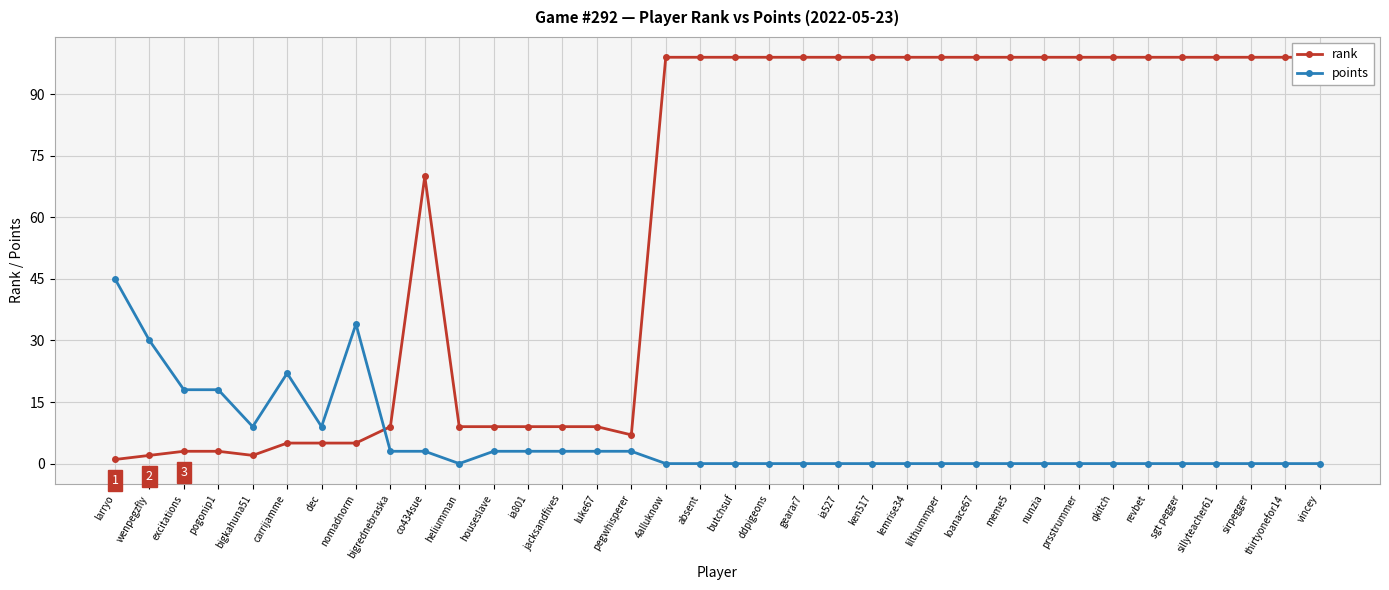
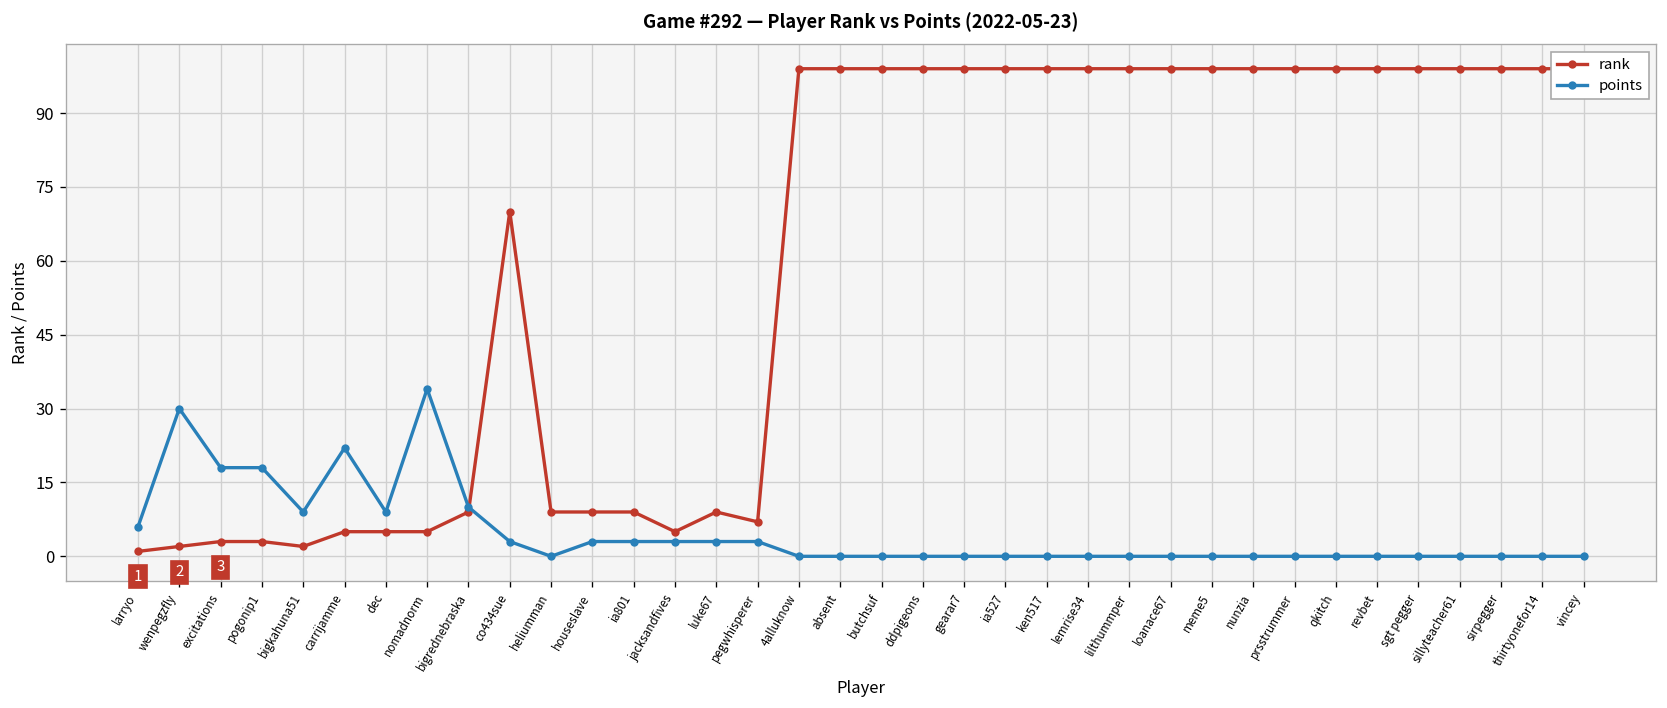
  {
    "rank": {
      "pogonip1": 3,
      "bigkahuna51": 2,
      "carrijamme": 5,
      "dec": 5,
      "nomadnorm": 5,
      "bigrednebraska": 9,
      "co434sue": 70,
      "heliumman": 9,
      "houseslave": 9,
      "ia801": 9,
-     "jacksandfives": 9,
+     "jacksandfives": 5,
      "luke67": 9,
      "pegwhisperer": 7,
      "4alluknow": 99,
      "absent": 99,
      "butchsuf": 99,
      "ddpigeons": 99,
      "gearar7": 99,
      "ia527": 99,
      "ken517": 99,
      "lemrise34": 99,
      "lilthummper": 99,
      "loanace67": 99,
      "meme5": 99,
      "nunzia": 99,
      "prsstrummer": 99,
      "qkitch": 99,
      "revbet": 99,
      "sgt pegger": 99,
      "sillyteacher61": 99,
      "sirpegger": 99,
      "thirtyonefor14": 99
    },
    "points": {
-     "larryo": 45,
+     "larryo": 6,
      "wenpegzfly": 30,
      "excitations": 18,
      "pogonip1": 18,
      "bigkahuna51": 9,
      "carrijamme": 22,
      "dec": 9,
      "nomadnorm": 34,
-     "bigrednebraska": 3,
+     "bigrednebraska": 10,
      "co434sue": 3,
      "heliumman": 0,
      "houseslave": 3,
      "ia801": 3,
      "jacksandfives": 3,
      "luke67": 3,
      "pegwhisperer": 3,
      "4alluknow": 0,
      "absent": 0,
      "butchsuf": 0,
      "ddpigeons": 0,
      "gearar7": 0,
      "ia527": 0,
      "ken517": 0,
      "lemrise34": 0,
      "lilthummper": 0,
      "loanace67": 0,
      "meme5": 0,
      "nunzia": 0,
      "prsstrummer": 0,
      "qkitch": 0,
      "revbet": 0,
      "sgt pegger": 0,
      "sillyteacher61": 0,
      "sirpegger": 0,
      "thirtyonefor14": 0,
      "vincey": 0
    }
  }
